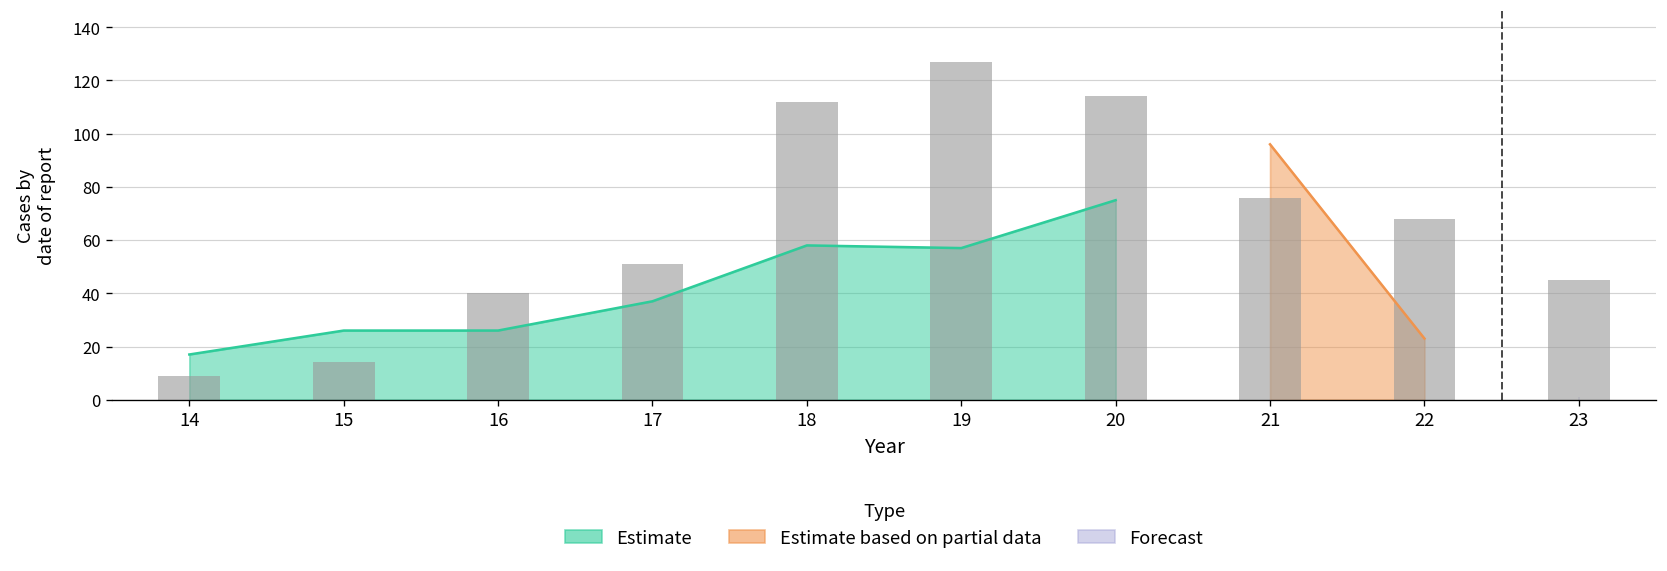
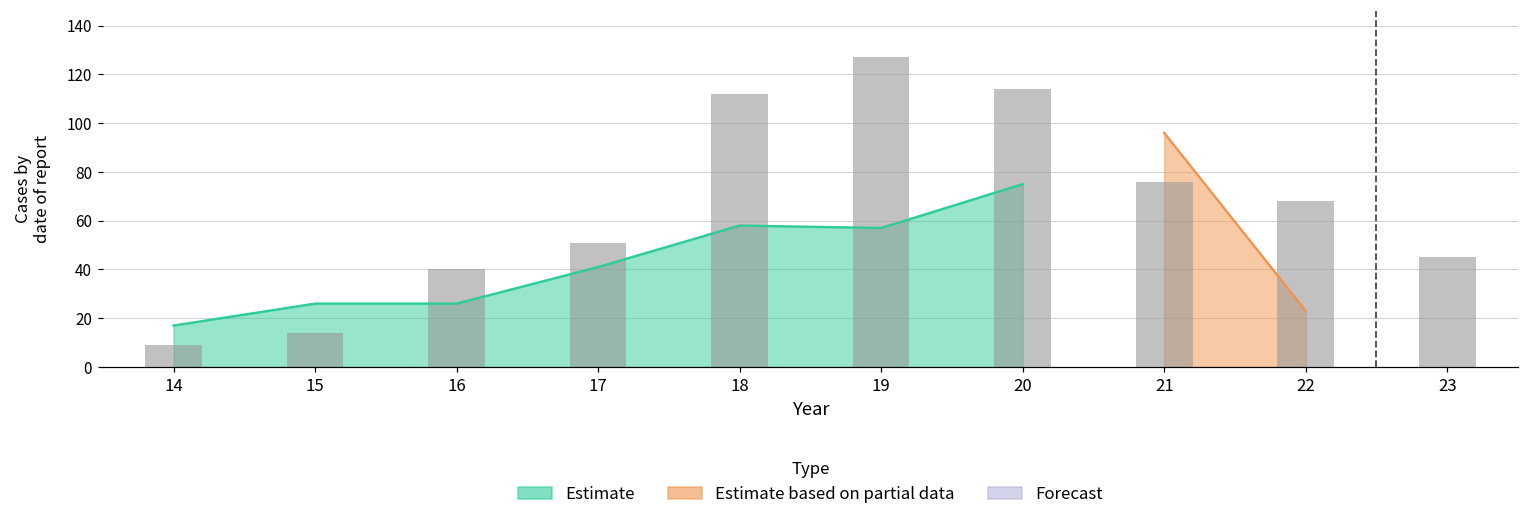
  {
    "Estimate": {
      "14": 17,
      "15": 26,
      "16": 26,
-     "17": 37,
+     "17": 41,
      "18": 58,
      "19": 57,
      "20": 75
    },
    "Estimate based on partial data": {
      "21": 96,
      "22": 23
    }
  }
